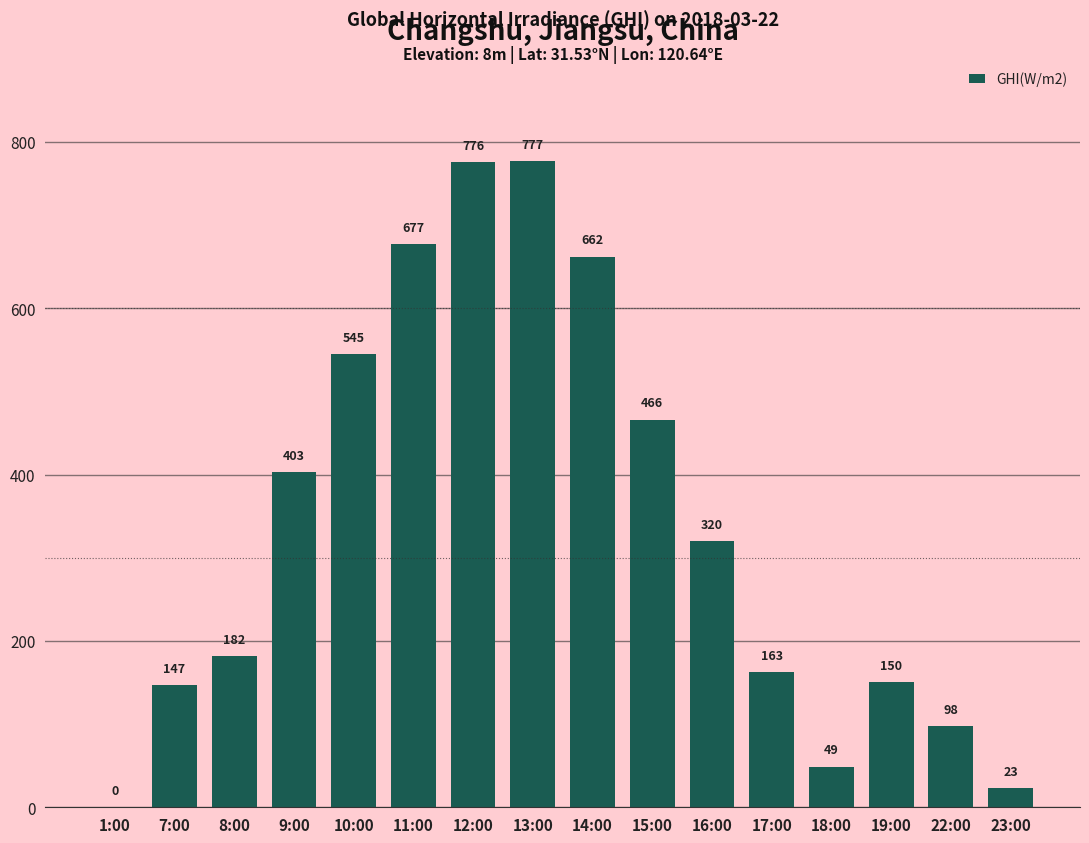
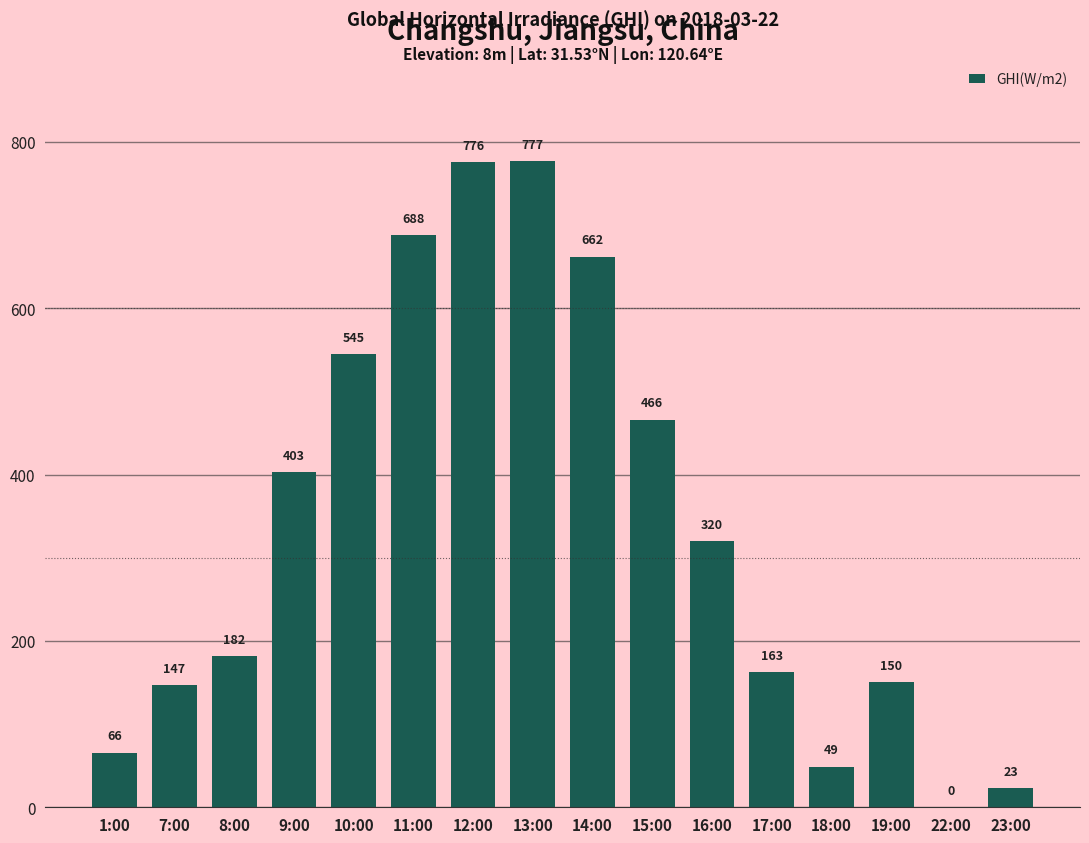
  {
-   "1:00": 0,
+   "1:00": 66,
    "7:00": 147,
    "8:00": 182,
    "9:00": 403,
    "10:00": 545,
-   "11:00": 677,
+   "11:00": 688,
    "12:00": 776,
    "13:00": 777,
    "14:00": 662,
    "15:00": 466,
    "16:00": 320,
    "17:00": 163,
    "18:00": 49,
    "19:00": 150,
-   "22:00": 98,
+   "22:00": 0,
    "23:00": 23
  }
